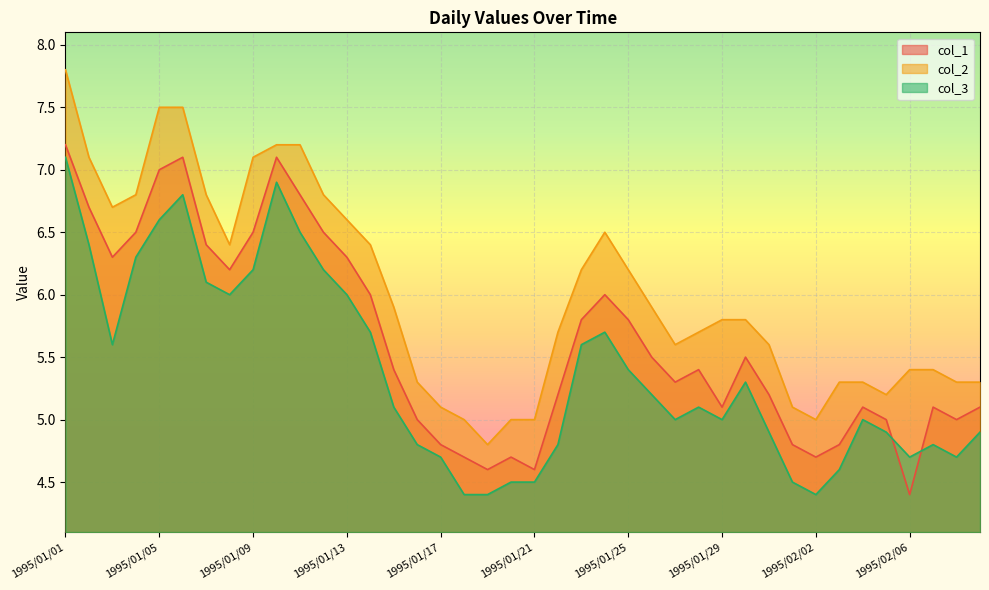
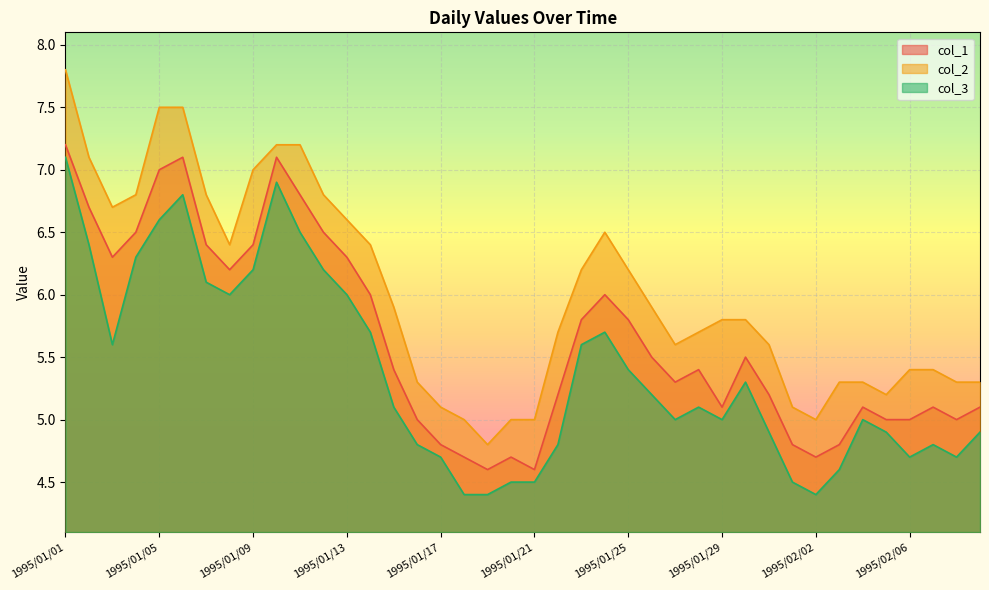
  {
    "col_1": {
      "1995/01/01": 7.2,
      "1995/01/05": 7.0,
-     "1995/01/09": 6.5,
+     "1995/01/09": 6.4,
      "1995/01/13": 6.3,
      "1995/01/17": 4.8,
      "1995/01/21": 4.6,
      "1995/01/25": 5.8,
      "1995/01/29": 5.1,
      "1995/02/02": 4.7,
-     "1995/02/06": 4.4
+     "1995/02/06": 5.0
    },
    "col_2": {
      "1995/01/01": 7.8,
      "1995/01/05": 7.5,
-     "1995/01/09": 7.1,
+     "1995/01/09": 7.0,
      "1995/01/13": 6.6,
      "1995/01/17": 5.1,
      "1995/01/21": 5.0,
      "1995/01/25": 6.2,
      "1995/01/29": 5.8,
      "1995/02/02": 5.0,
      "1995/02/06": 5.4
    },
    "col_3": {
      "1995/01/01": 7.1,
      "1995/01/05": 6.6,
      "1995/01/09": 6.2,
      "1995/01/13": 6.0,
      "1995/01/17": 4.7,
      "1995/01/21": 4.5,
      "1995/01/25": 5.4,
      "1995/01/29": 5.0,
      "1995/02/02": 4.4,
      "1995/02/06": 4.7
    }
  }
